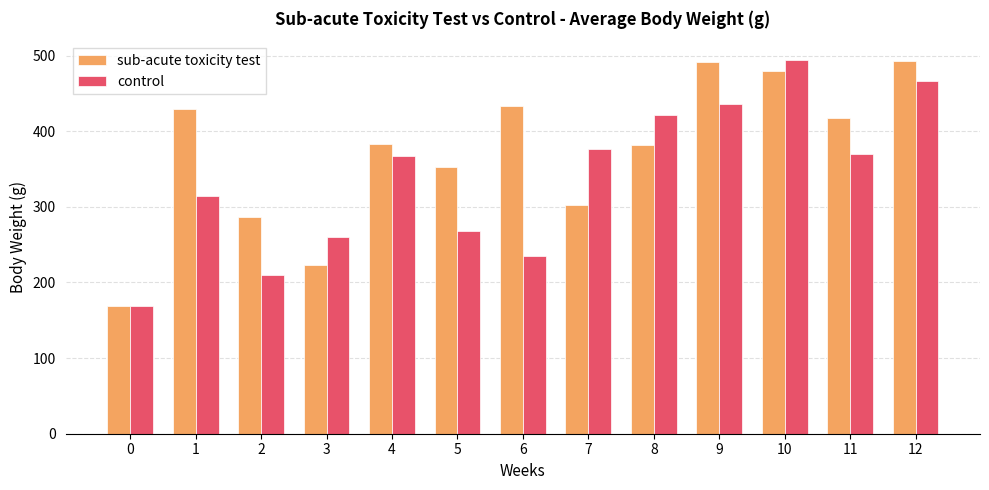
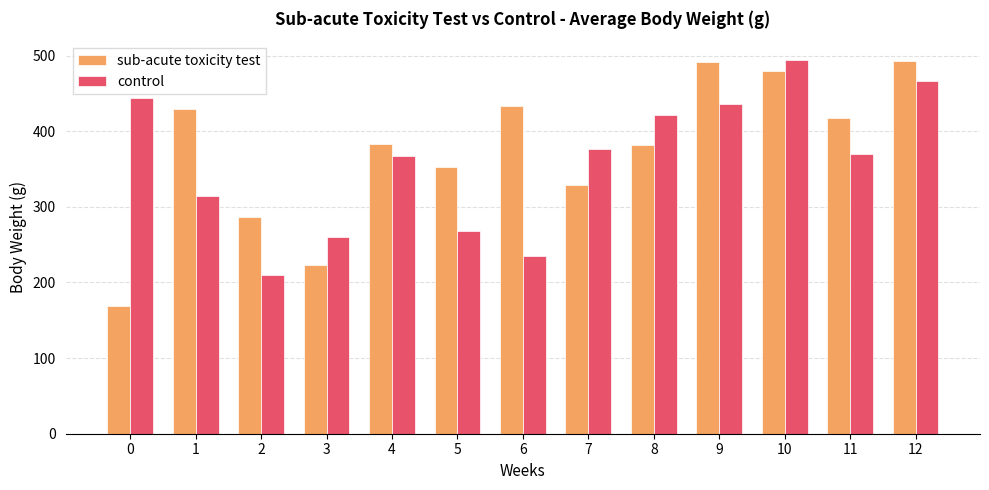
  {
    "sub-acute toxicity test": {
      "0": 170,
      "1": 430,
      "2": 290,
      "3": 220,
      "4": 380,
      "5": 350,
      "6": 430,
-     "7": 300,
+     "7": 330,
      "8": 380,
      "9": 490,
      "10": 480,
      "11": 420,
      "12": 490
    },
    "control": {
-     "0": 170,
+     "0": 440,
      "1": 310,
      "2": 210,
      "3": 260,
      "4": 370,
      "5": 270,
      "6": 240,
      "7": 380,
      "8": 420,
      "9": 440,
      "10": 490,
      "11": 370,
      "12": 470
    }
  }
